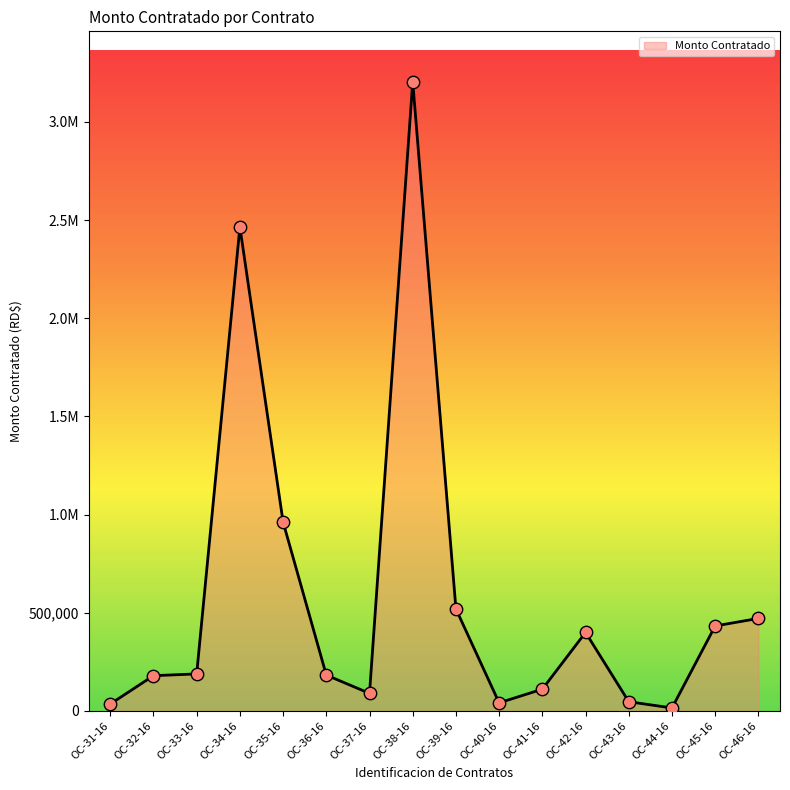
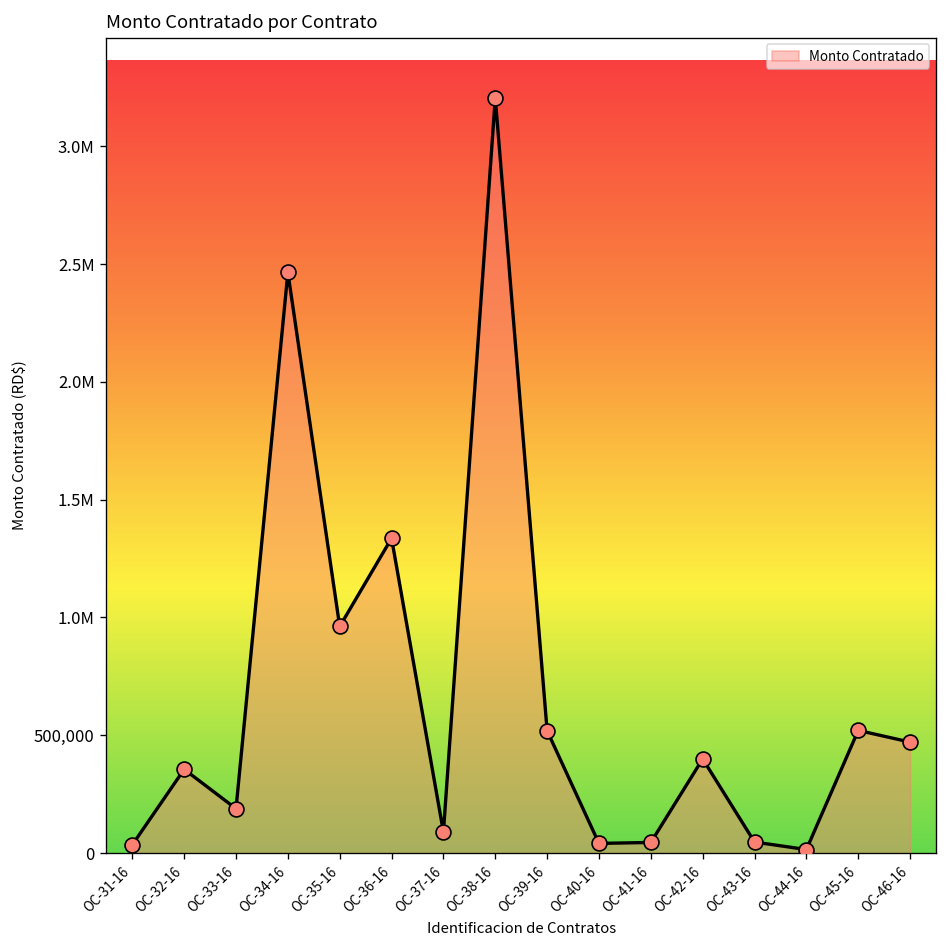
  {
    "OC-31-16": "40,000",
-   "OC-32-16": "180,000",
+   "OC-32-16": "360,000",
    "OC-33-16": "190,000",
    "OC-34-16": "2,460,000",
    "OC-35-16": "960,000",
-   "OC-36-16": "180,000",
+   "OC-36-16": "1,340,000",
    "OC-37-16": "90,000",
    "OC-38-16": "3,200,000",
    "OC-39-16": "520,000",
    "OC-40-16": "40,000",
-   "OC-41-16": "110,000",
+   "OC-41-16": "50,000",
    "OC-42-16": "400,000",
    "OC-43-16": "50,000",
    "OC-44-16": "10,000",
-   "OC-45-16": "430,000",
+   "OC-45-16": "520,000",
    "OC-46-16": "470,000"
  }
